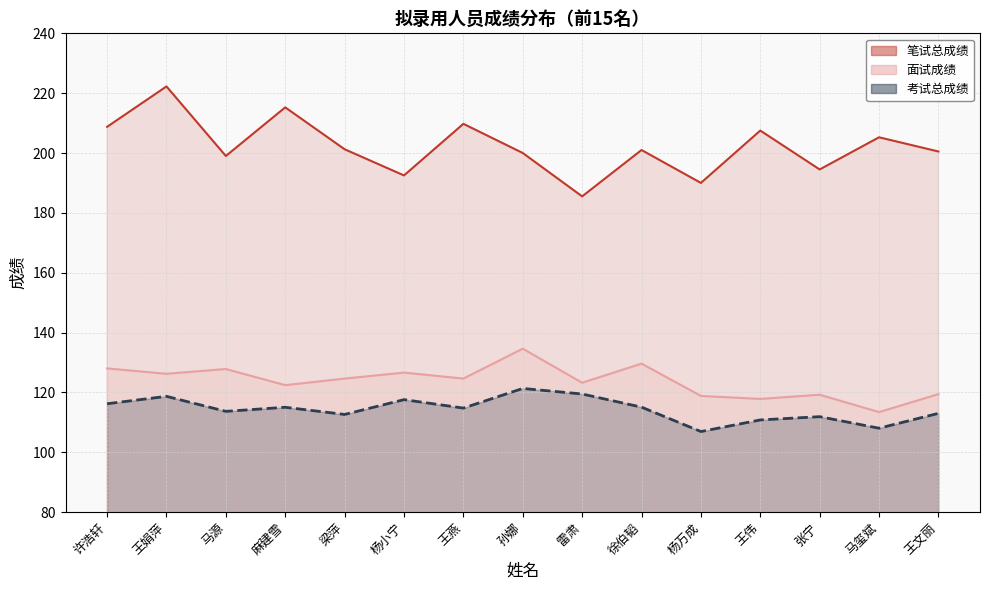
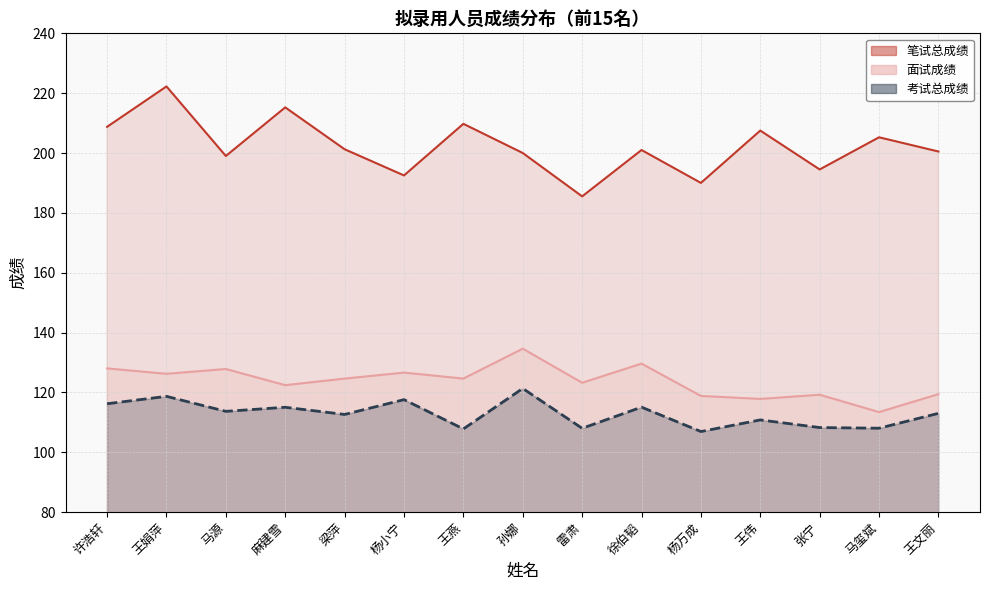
  {
    "考试总成绩": {
      "许浩轩": 116,
      "王娟萍": 119,
      "马源": 114,
      "麻建雪": 115,
      "梁萍": 113,
      "杨小宁": 118,
-     "王燕": 115,
+     "王燕": 108,
      "孙娜": 121,
-     "雷肃": 119,
+     "雷肃": 108,
      "徐伯韬": 115,
      "杨万成": 107,
      "王伟": 111,
-     "张宁": 112,
+     "张宁": 108,
      "马玺斌": 108,
      "王文丽": 113
    }
  }
